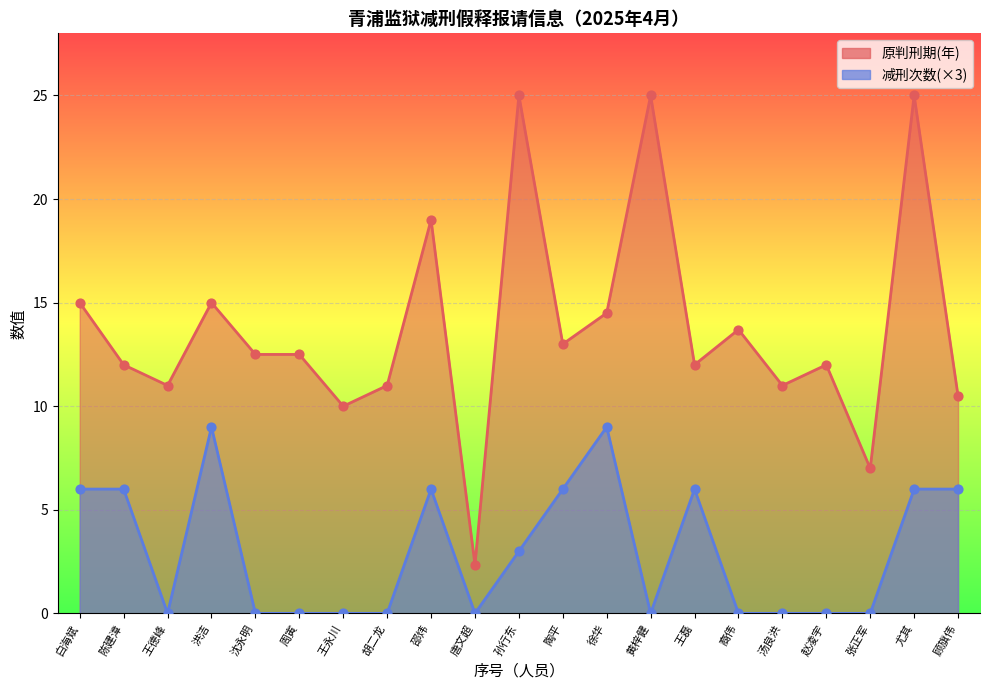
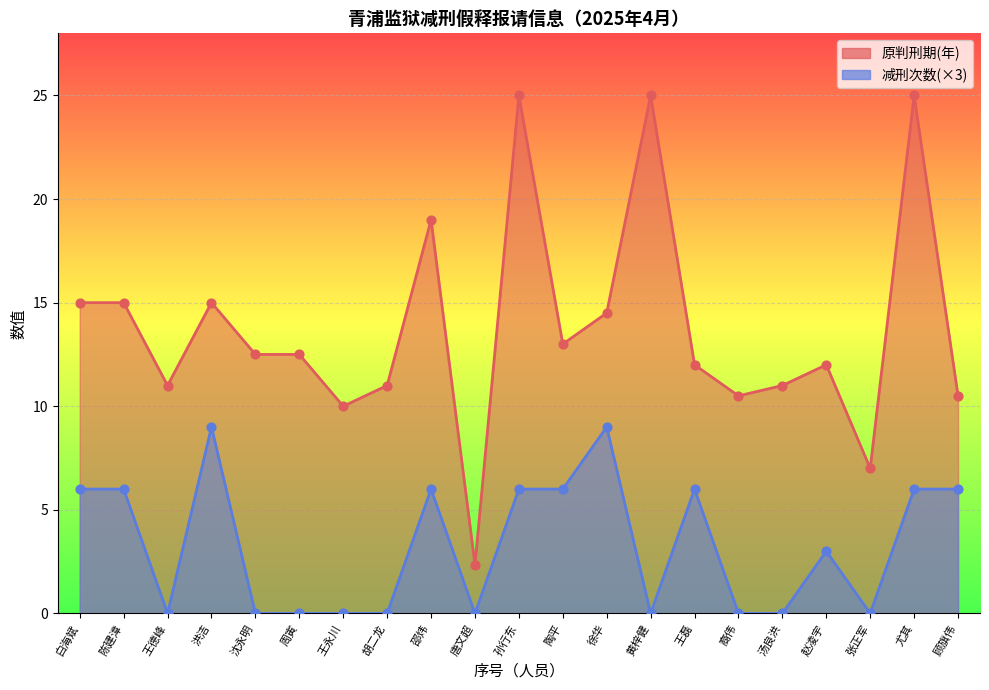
  {
    "原判刑期(年)": {
      "白海斌": 15.0,
-     "陈建漳": 12,
+     "陈建漳": 15,
      "王德峰": 11.0,
      "洪洁": 15.0,
      "沈永明": 12.5,
      "周寅": 12.5,
      "王永川": 10.0,
      "胡二龙": 11.0,
      "邵炜": 19.0,
      "唐文超": 2.4,
      "孙行东": 25.0,
      "陶平": 13.0,
      "徐华": 14.5,
      "黄梓健": 25.0,
      "王磊": 12.0,
-     "裔伟": 13.7,
+     "裔伟": 10.5,
      "汤良洪": 11.0,
      "赵凌宇": 12.0,
      "张正军": 7.0,
      "尤其": 25.0,
      "顾旗伟": 10.5
    },
    "减刑次数(×3)": {
      "白海斌": 6.0,
      "陈建漳": 6.0,
      "王德峰": 0.0,
      "洪洁": 9.0,
      "沈永明": 0.0,
      "周寅": 0.0,
      "王永川": 0.0,
      "胡二龙": 0.0,
      "邵炜": 6.0,
      "唐文超": 0.0,
-     "孙行东": 3.0,
+     "孙行东": 6.0,
      "陶平": 6.0,
      "徐华": 9.0,
      "黄梓健": 0.0,
      "王磊": 6.0,
      "裔伟": 0.0,
      "汤良洪": 0.0,
-     "赵凌宇": 0.0,
+     "赵凌宇": 3.0,
      "张正军": 0.0,
      "尤其": 6.0,
      "顾旗伟": 6.0
    }
  }
